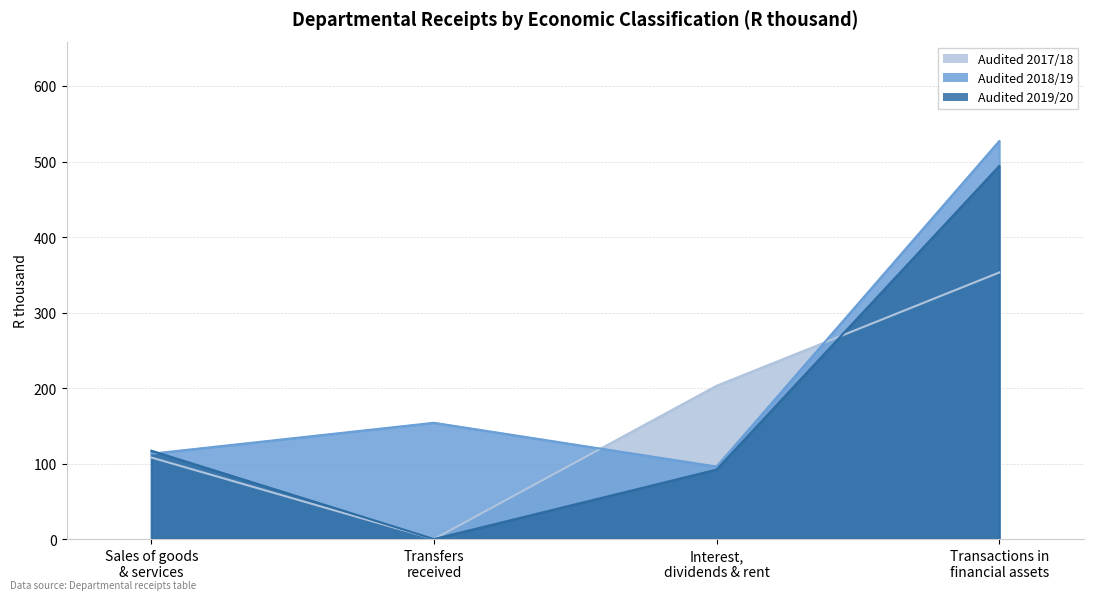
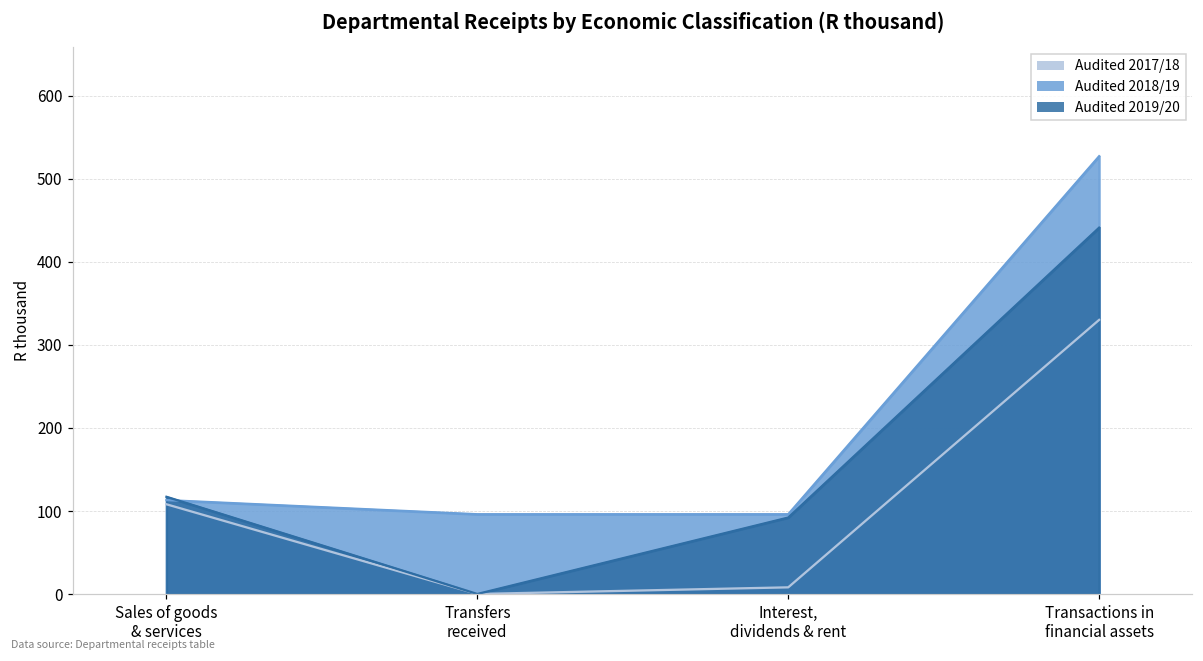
  {
    "Audited 2017/18": {
      "Sales of goods & services": 110,
-     "Interest, dividends & rent": 200,
-     "Transactions in financial assets": 350
+     "Interest, dividends & rent": 10,
+     "Transactions in financial assets": 330
    },
    "Audited 2018/19": {
      "Sales of goods & services": 110,
-     "Transfers received": 150,
+     "Transfers received": 100,
      "Interest, dividends & rent": 100,
      "Transactions in financial assets": 530
    },
    "Audited 2019/20": {
      "Sales of goods & services": 120,
      "Interest, dividends & rent": 90,
-     "Transactions in financial assets": 490
+     "Transactions in financial assets": 440
    }
  }
